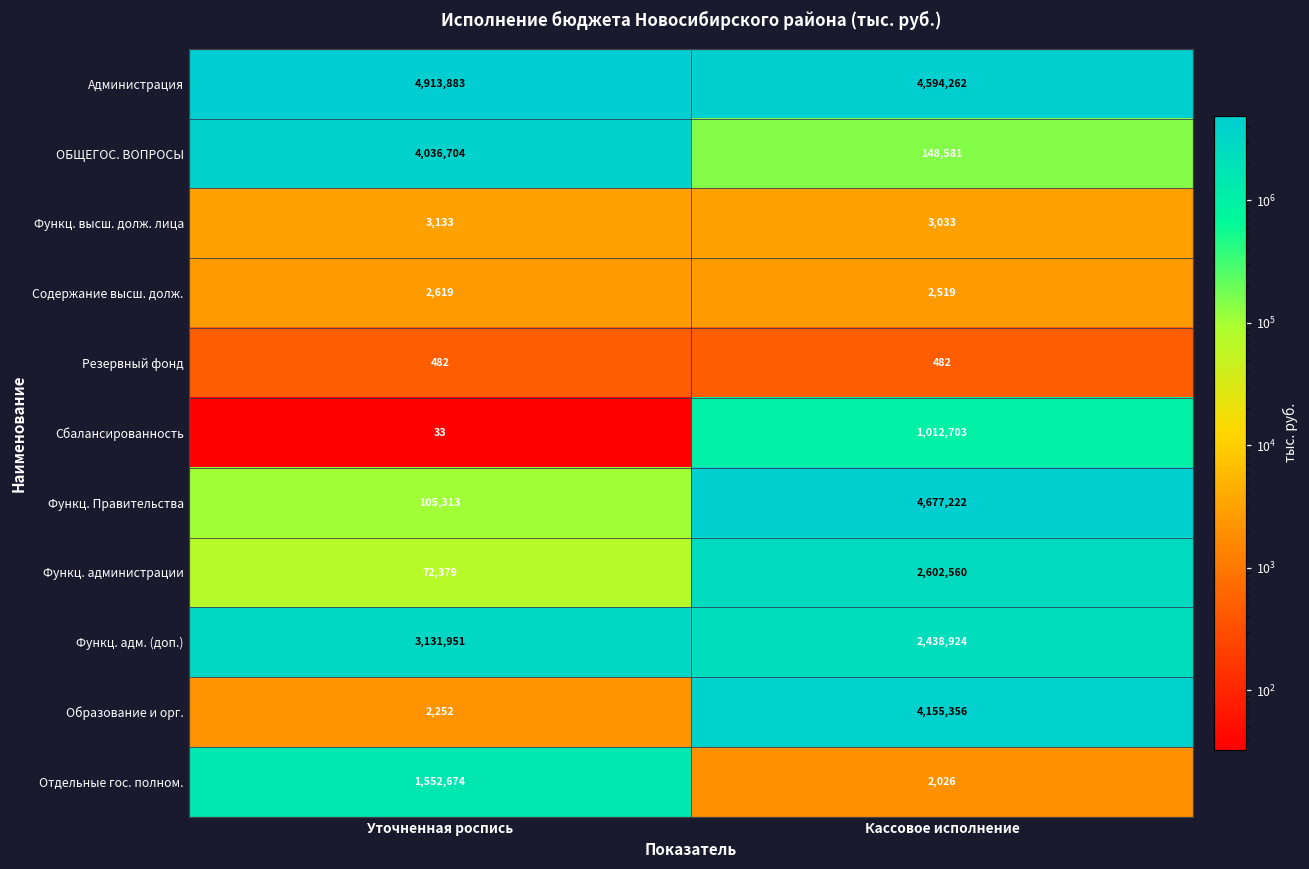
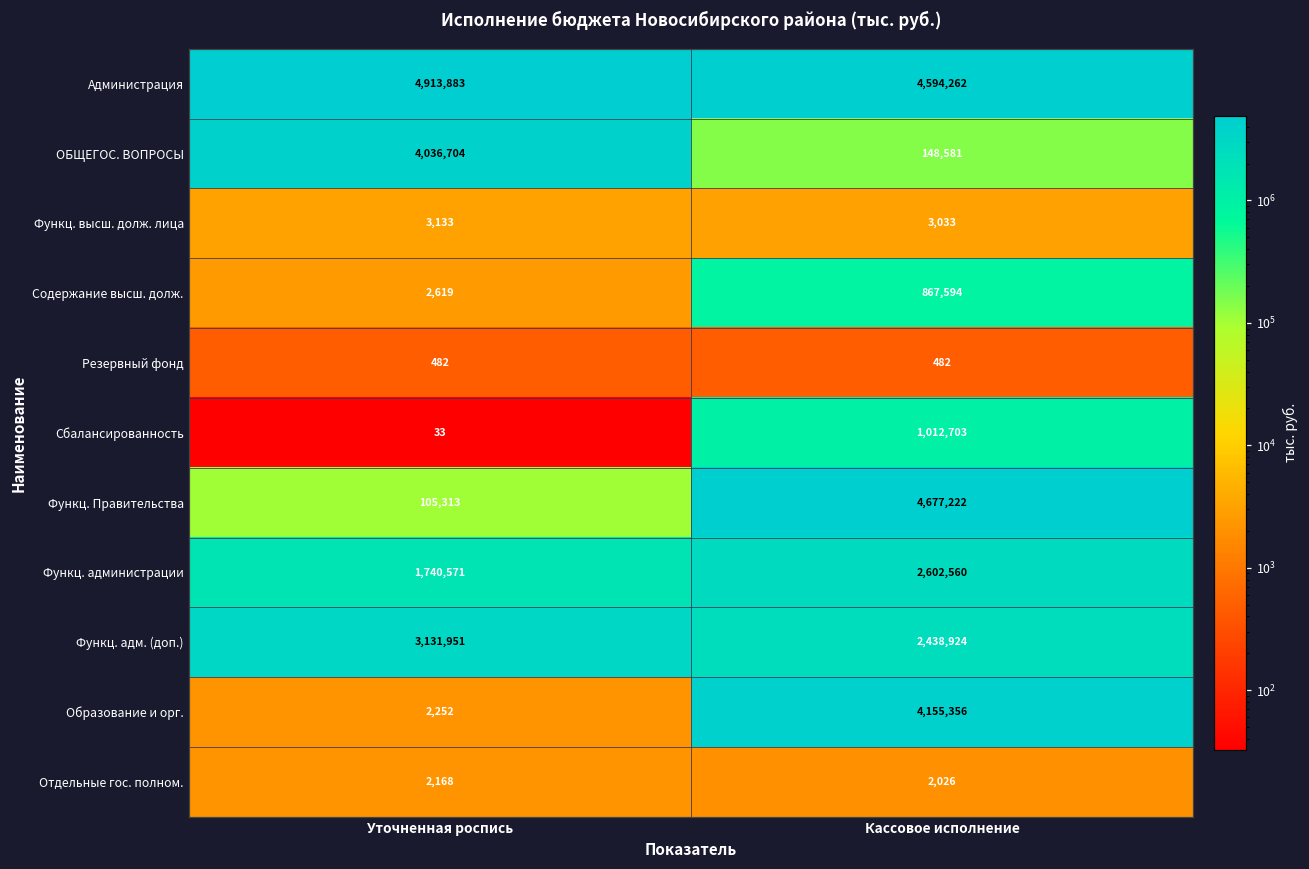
  {
    "Администрация": {
      "Уточненная роспись": "4,913,883",
      "Кассовое исполнение": "4,594,262"
    },
    "ОБЩЕГОС. ВОПРОСЫ": {
      "Уточненная роспись": "4,036,704",
      "Кассовое исполнение": "148,581"
    },
    "Функц. высш. долж. лица": {
      "Уточненная роспись": "3,133",
      "Кассовое исполнение": "3,033"
    },
    "Содержание высш. долж.": {
      "Уточненная роспись": "2,619",
-     "Кассовое исполнение": "2,519"
+     "Кассовое исполнение": "867,594"
    },
    "Резервный фонд": {
      "Уточненная роспись": "482",
      "Кассовое исполнение": "482"
    },
    "Сбалансированность": {
      "Уточненная роспись": "33",
      "Кассовое исполнение": "1,012,703"
    },
    "Функц. Правительства": {
      "Уточненная роспись": "105,313",
      "Кассовое исполнение": "4,677,222"
    },
    "Функц. администрации": {
-     "Уточненная роспись": "72,379",
+     "Уточненная роспись": "1,740,571",
      "Кассовое исполнение": "2,602,560"
    },
    "Функц. адм. (доп.)": {
      "Уточненная роспись": "3,131,951",
      "Кассовое исполнение": "2,438,924"
    },
    "Образование и орг.": {
      "Уточненная роспись": "2,252",
      "Кассовое исполнение": "4,155,356"
    },
    "Отдельные гос. полном.": {
-     "Уточненная роспись": "1,552,674",
+     "Уточненная роспись": "2,168",
      "Кассовое исполнение": "2,026"
    }
  }
